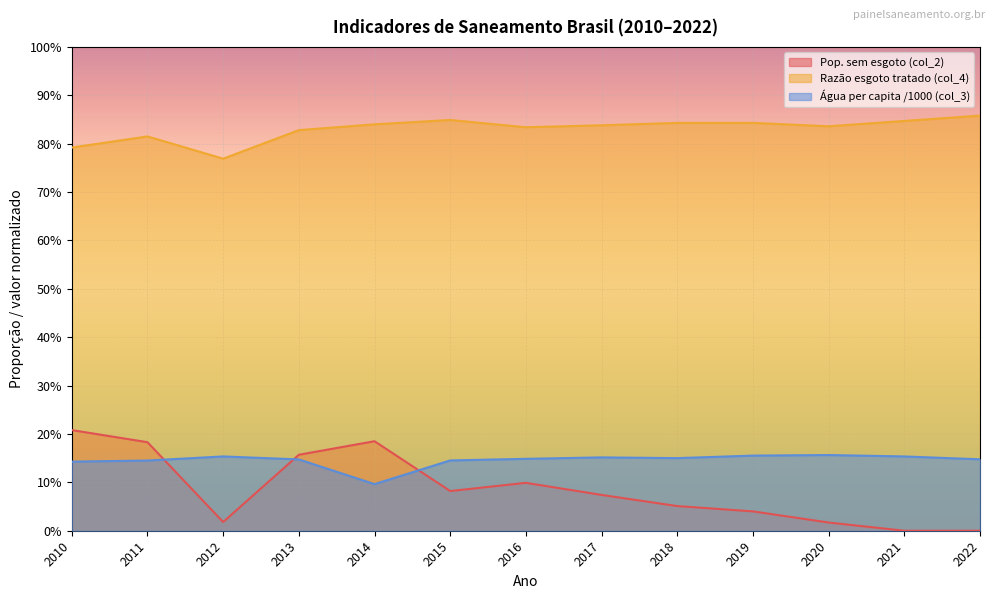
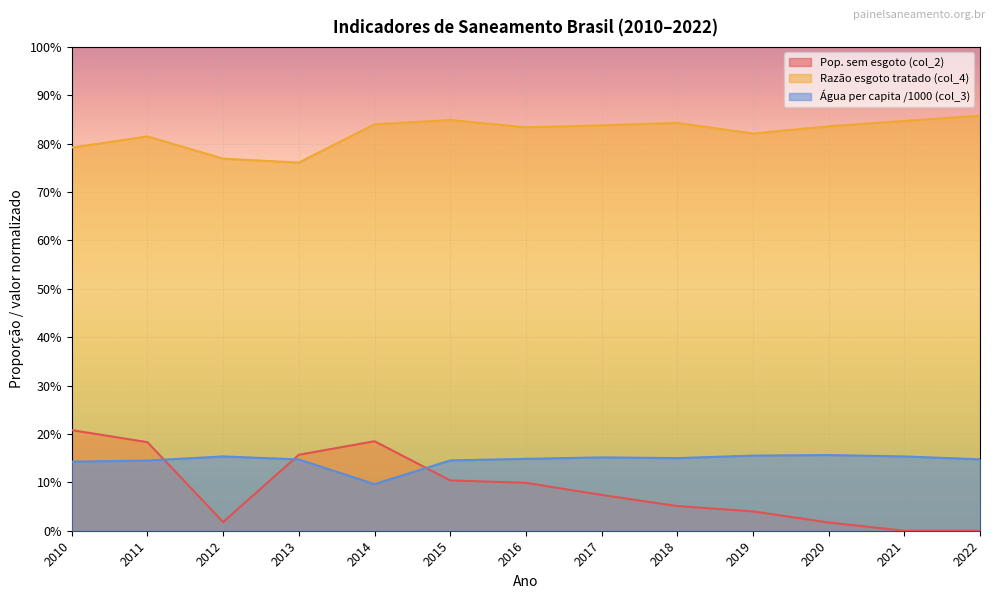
  {
    "Pop. sem esgoto (col_2)": {
      "2010": "21%",
      "2011": "18%",
      "2012": "2%",
      "2013": "16%",
      "2014": "19%",
-     "2015": "8%",
+     "2015": "10%",
      "2016": "10%",
      "2017": "7%",
      "2018": "5%",
      "2019": "4%",
      "2020": "2%",
      "2021": "0%",
      "2022": "0%"
    },
    "Razão esgoto tratado (col_4)": {
      "2010": "79%",
      "2011": "82%",
      "2012": "77%",
-     "2013": "83%",
+     "2013": "76%",
      "2014": "84%",
      "2015": "85%",
      "2016": "83%",
      "2017": "84%",
      "2018": "84%",
-     "2019": "84%",
+     "2019": "82%",
      "2020": "84%",
      "2021": "85%",
      "2022": "86%"
    },
    "Água per capita /1000 (col_3)": {
      "2010": "14%",
      "2011": "15%",
      "2012": "15%",
      "2013": "15%",
      "2014": "10%",
      "2015": "15%",
      "2016": "15%",
      "2017": "15%",
      "2018": "15%",
      "2019": "16%",
      "2020": "16%",
      "2021": "15%",
      "2022": "15%"
    }
  }
